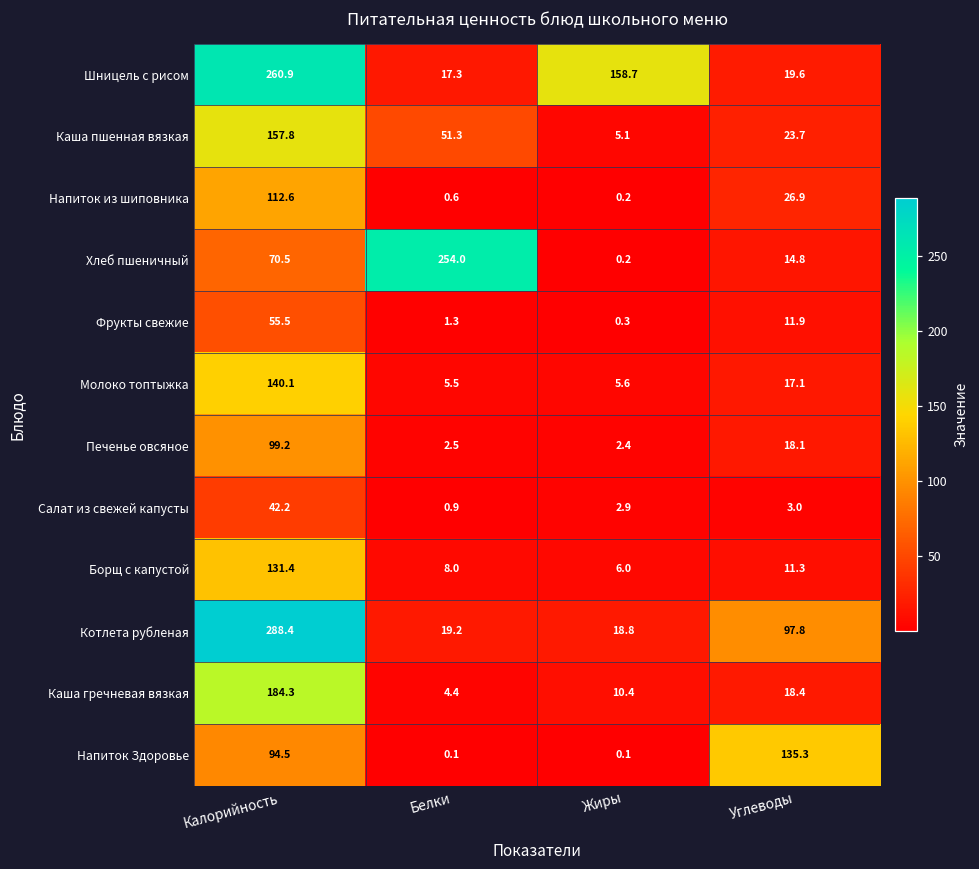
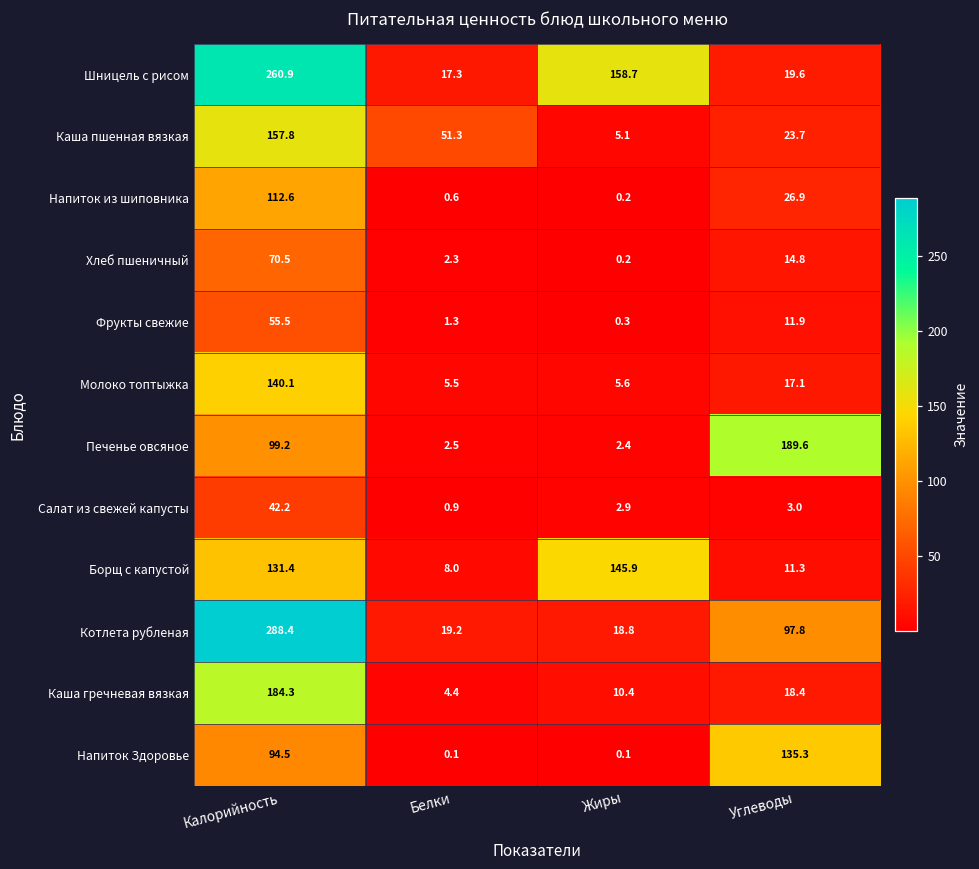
  {
    "Шницель с рисом": {
      "Калорийность": 260.9,
      "Белки": 17.3,
      "Жиры": 158.7,
      "Углеводы": 19.6
    },
    "Каша пшенная вязкая": {
      "Калорийность": 157.8,
      "Белки": 51.3,
      "Жиры": 5.1,
      "Углеводы": 23.7
    },
    "Напиток из шиповника": {
      "Калорийность": 112.6,
      "Белки": 0.6,
      "Жиры": 0.2,
      "Углеводы": 26.9
    },
    "Хлеб пшеничный": {
      "Калорийность": 70.5,
-     "Белки": 254.0,
+     "Белки": 2.3,
      "Жиры": 0.2,
      "Углеводы": 14.8
    },
    "Фрукты свежие": {
      "Калорийность": 55.5,
      "Белки": 1.3,
      "Жиры": 0.3,
      "Углеводы": 11.9
    },
    "Молоко топтыжка": {
      "Калорийность": 140.1,
      "Белки": 5.5,
      "Жиры": 5.6,
      "Углеводы": 17.1
    },
    "Печенье овсяное": {
      "Калорийность": 99.2,
      "Белки": 2.5,
      "Жиры": 2.4,
-     "Углеводы": 18.1
+     "Углеводы": 189.6
    },
    "Салат из свежей капусты": {
      "Калорийность": 42.2,
      "Белки": 0.9,
      "Жиры": 2.9,
      "Углеводы": 3.0
    },
    "Борщ с капустой": {
      "Калорийность": 131.4,
      "Белки": 8.0,
-     "Жиры": 6.0,
+     "Жиры": 145.9,
      "Углеводы": 11.3
    },
    "Котлета рубленая": {
      "Калорийность": 288.4,
      "Белки": 19.2,
      "Жиры": 18.8,
      "Углеводы": 97.8
    },
    "Каша гречневая вязкая": {
      "Калорийность": 184.3,
      "Белки": 4.4,
      "Жиры": 10.4,
      "Углеводы": 18.4
    },
    "Напиток Здоровье": {
      "Калорийность": 94.5,
      "Белки": 0.1,
      "Жиры": 0.1,
      "Углеводы": 135.3
    }
  }
